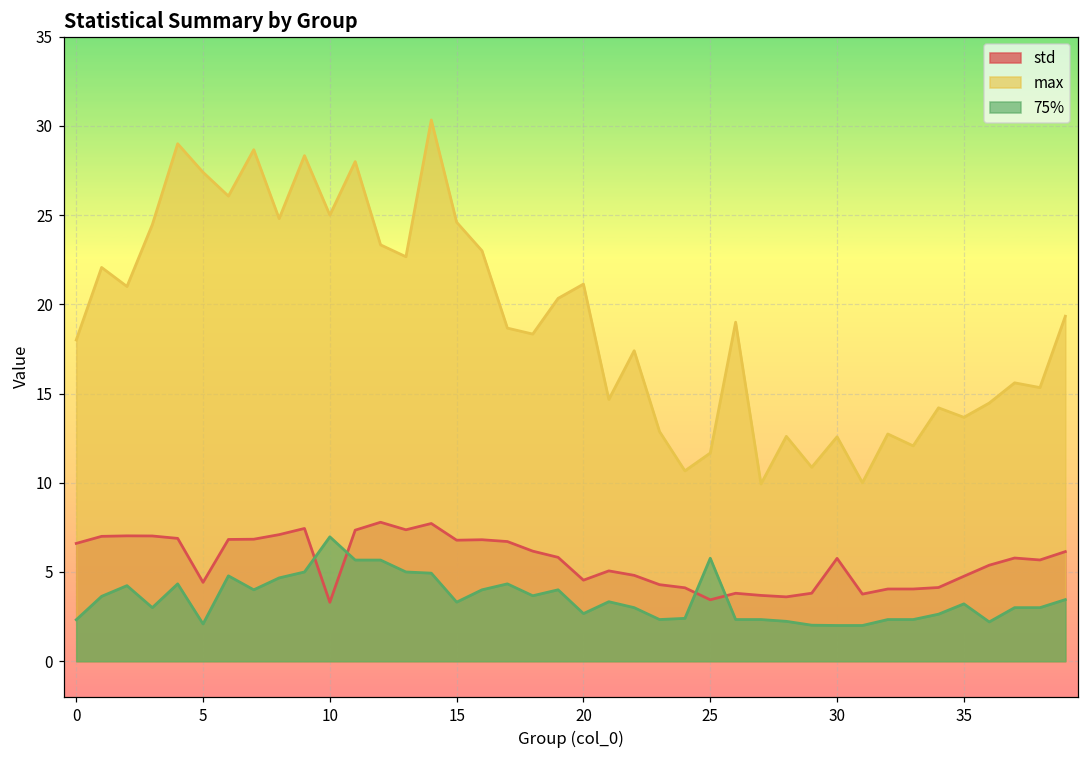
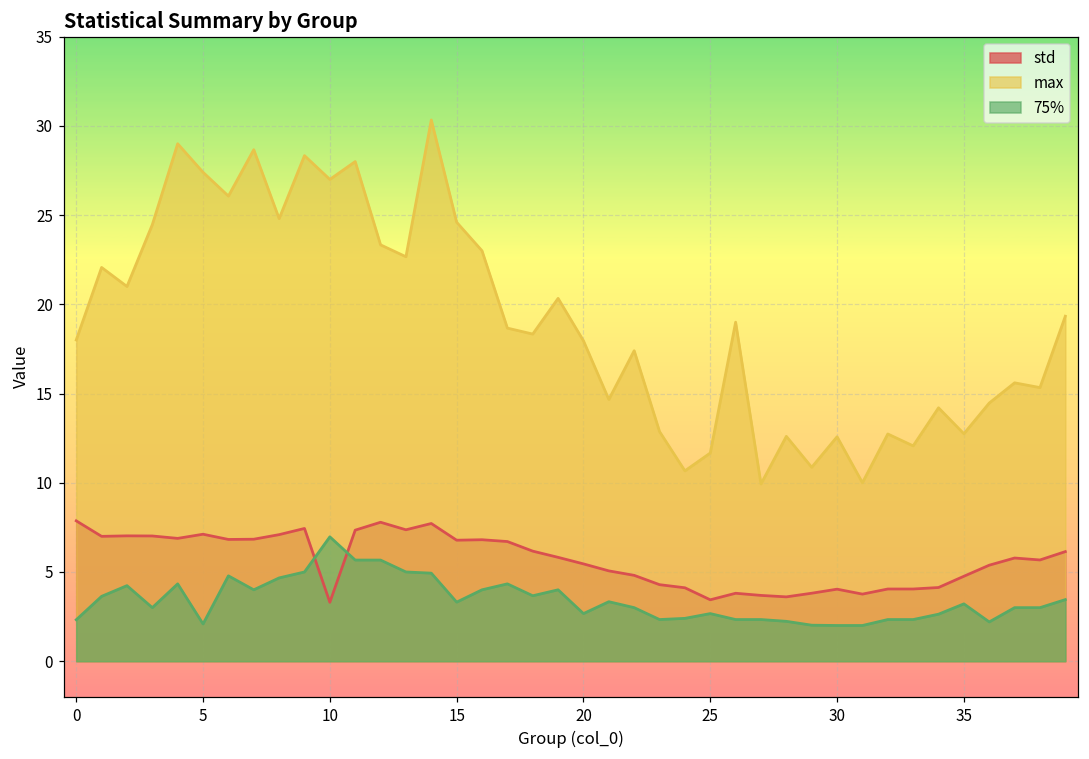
  {
    "std": {
-     "0": 6.6,
-     "5": 4.4,
+     "0": 7.9,
+     "5": 7.1,
      "10": 3.3,
      "15": 6.8,
-     "20": 4.5,
+     "20": 5.5,
      "25": 3.4,
-     "30": 5.8,
+     "30": 4.0,
      "35": 4.8
    },
    "max": {
      "0": 18.0,
      "5": 27.4,
-     "10": 25,
+     "10": 27,
      "15": 24.6,
-     "20": 21.1,
+     "20": 18.0,
      "25": 11.7,
      "30": 12.6,
-     "35": 13.7
+     "35": 12.7
    },
    "75%": {
      "0": 2.3,
      "5": 2.1,
      "10": 7.0,
      "15": 3.3,
      "20": 2.7,
-     "25": 5.8,
+     "25": 2.7,
      "30": 2.0,
      "35": 3.2
    }
  }
